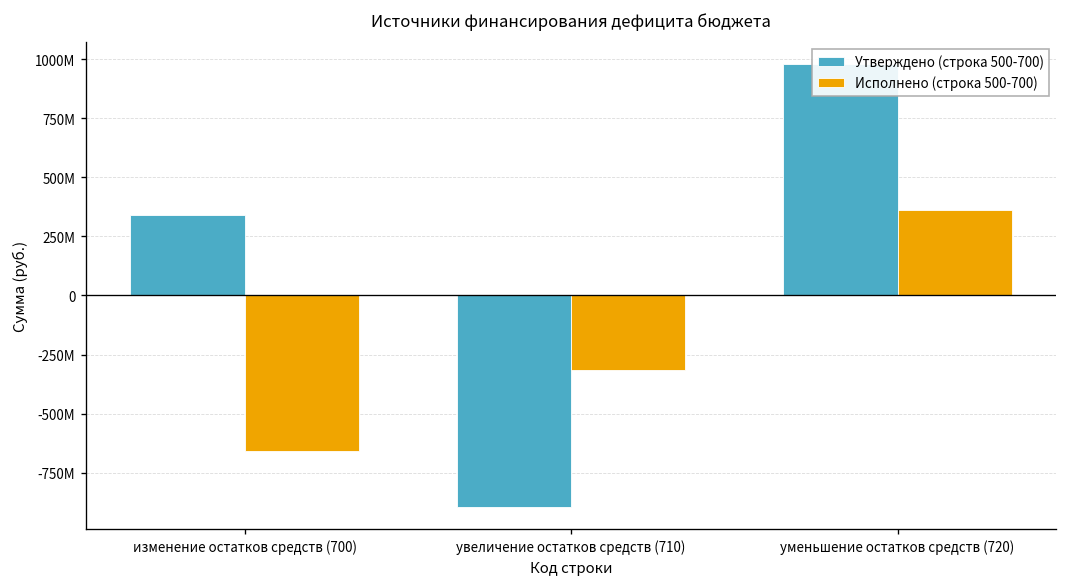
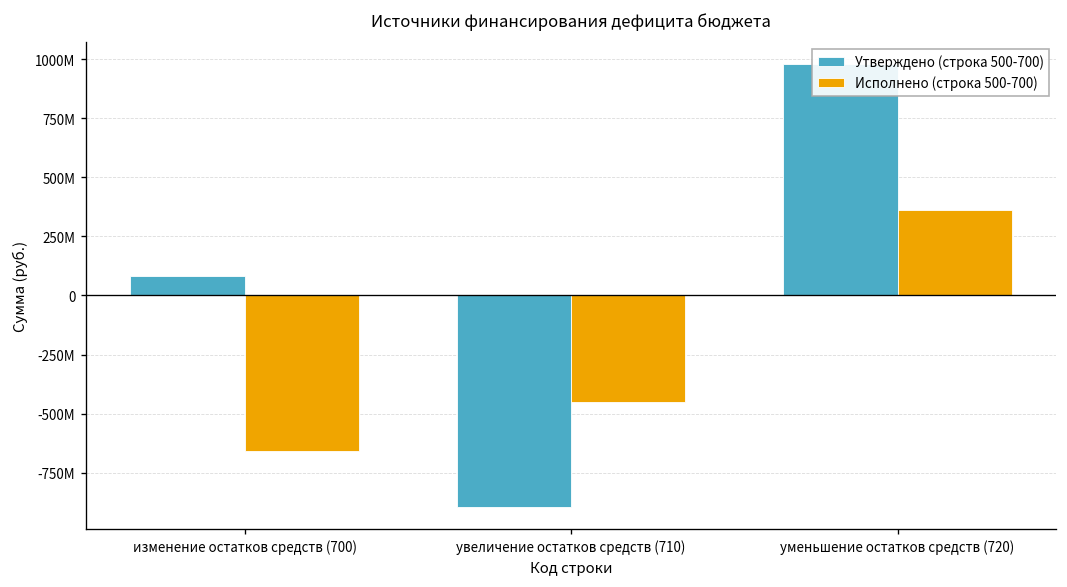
  {
    "Утверждено (строка 500-700)": {
-     "изменение остатков средств (700)": 340000000,
+     "изменение остатков средств (700)": 80000000,
      "увеличение остатков средств (710)": -890000000
    },
    "Исполнено (строка 500-700)": {
      "изменение остатков средств (700)": -660000000,
-     "увеличение остатков средств (710)": -310000000,
+     "увеличение остатков средств (710)": -450000000,
      "уменьшение остатков средств (720)": 360000000
    }
  }
